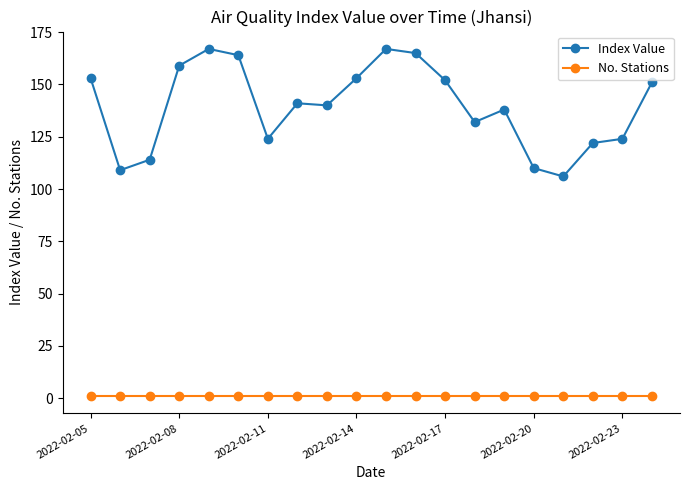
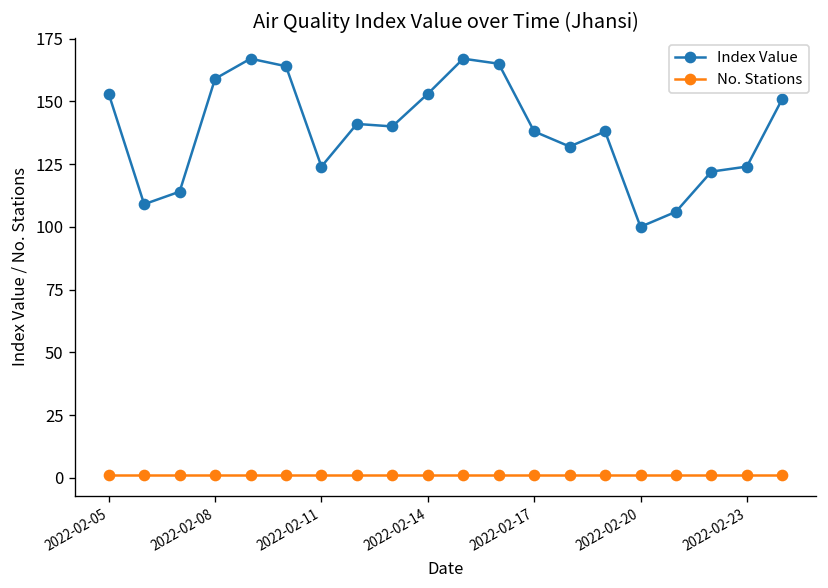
  {
    "Index Value": {
      "2022-02-05": 153,
      "2022-02-08": 159,
      "2022-02-11": 124,
      "2022-02-14": 153,
-     "2022-02-17": 152,
-     "2022-02-20": 110,
+     "2022-02-17": 138,
+     "2022-02-20": 100,
      "2022-02-23": 124
    },
    "No. Stations": {
      "2022-02-05": 1,
      "2022-02-08": 1,
      "2022-02-11": 1,
      "2022-02-14": 1,
      "2022-02-17": 1,
      "2022-02-20": 1,
      "2022-02-23": 1
    }
  }
